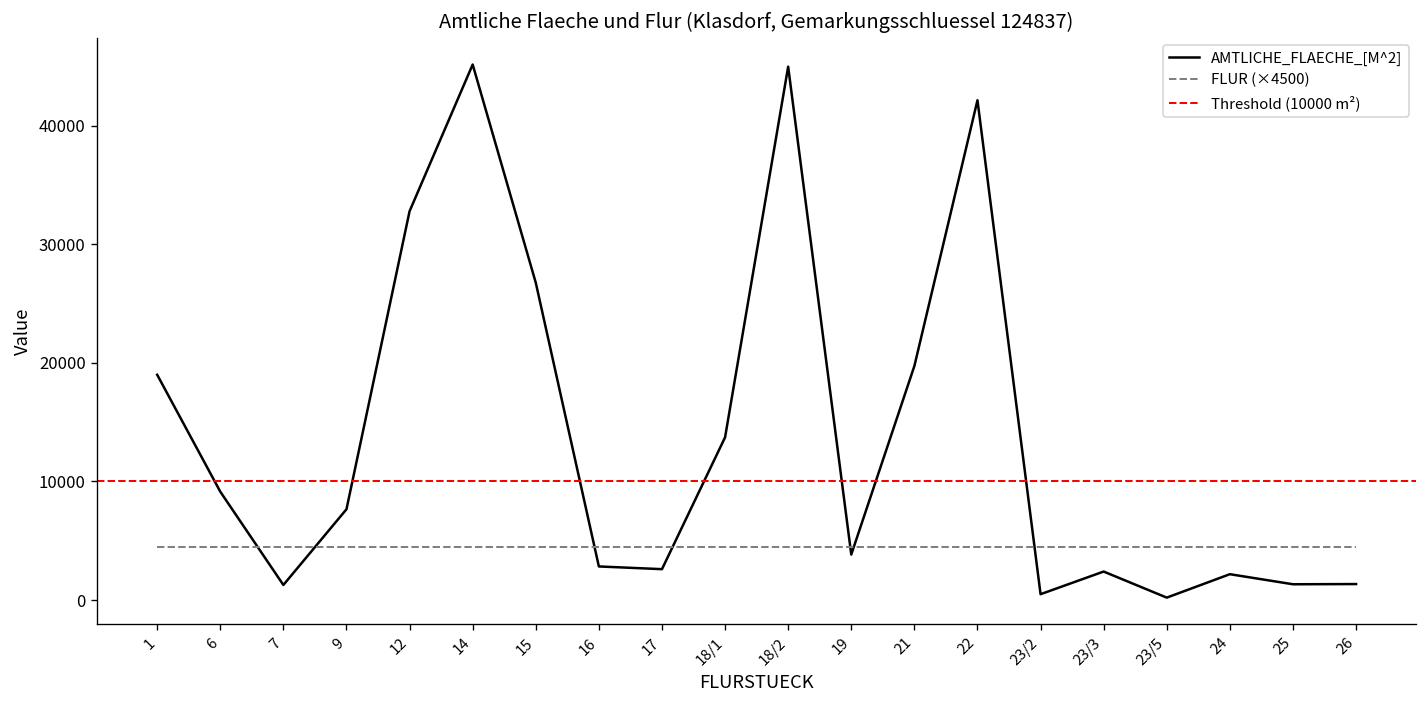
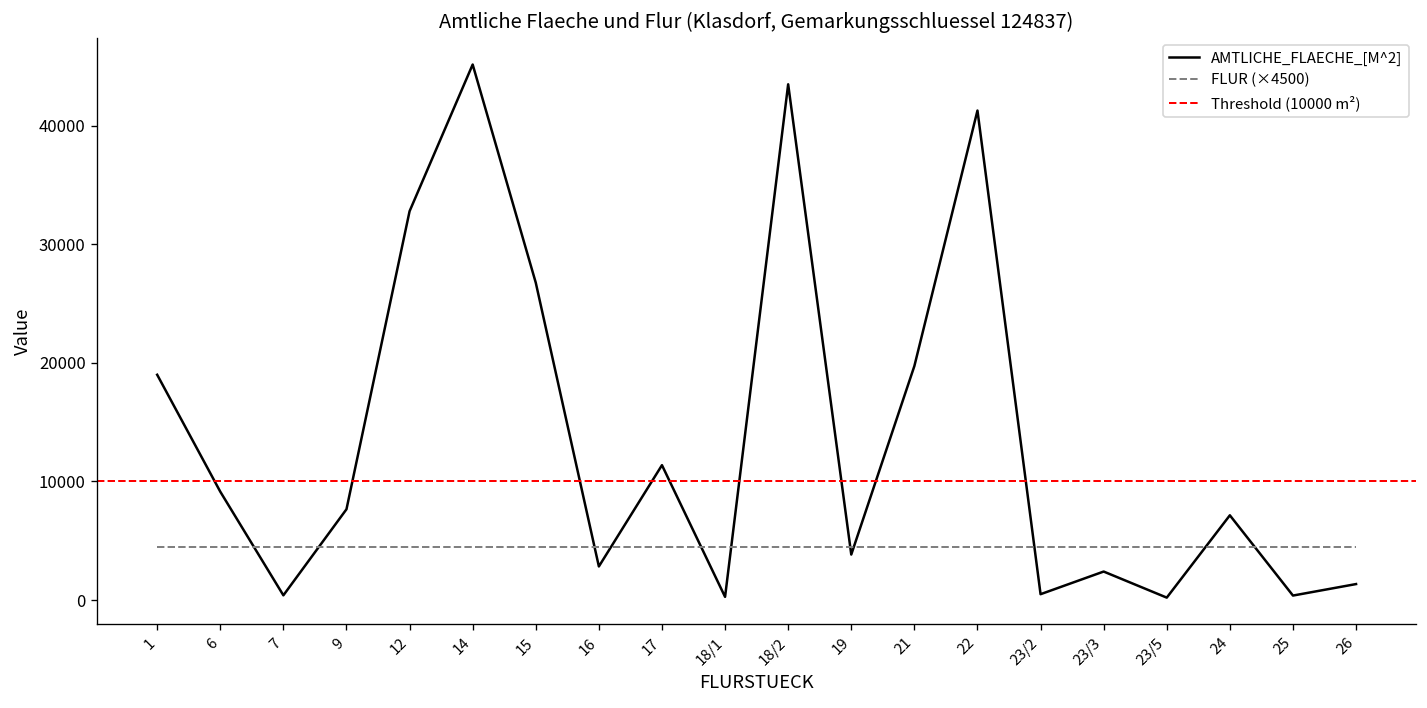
  {
    "AMTLICHE_FLAECHE_[M^2]": {
      "1": 19000,
      "6": 9000,
-     "7": 1000,
+     "7": 0,
      "9": 8000,
      "12": 33000,
      "14": 45000,
      "15": 27000,
      "16": 3000,
-     "17": 3000,
-     "18/1": 14000,
-     "18/2": 45000,
+     "17": 11000,
+     "18/1": 0,
+     "18/2": 43000,
      "19": 4000,
      "21": 20000,
-     "22": 42000,
+     "22": 41000,
      "23/2": 1000,
      "23/3": 2000,
      "23/5": 0,
-     "24": 2000,
-     "25": 1000,
+     "24": 7000,
+     "25": 0,
      "26": 1000
    },
    "FLUR (×4500)": {
      "1": 5000,
      "6": 5000,
      "7": 5000,
      "9": 5000,
      "12": 5000,
      "14": 5000,
      "15": 5000,
      "16": 5000,
      "17": 5000,
      "18/1": 5000,
      "18/2": 5000,
      "19": 5000,
      "21": 5000,
      "22": 5000,
      "23/2": 5000,
      "23/3": 5000,
      "23/5": 5000,
      "24": 5000,
      "25": 5000,
      "26": 5000
    }
  }
